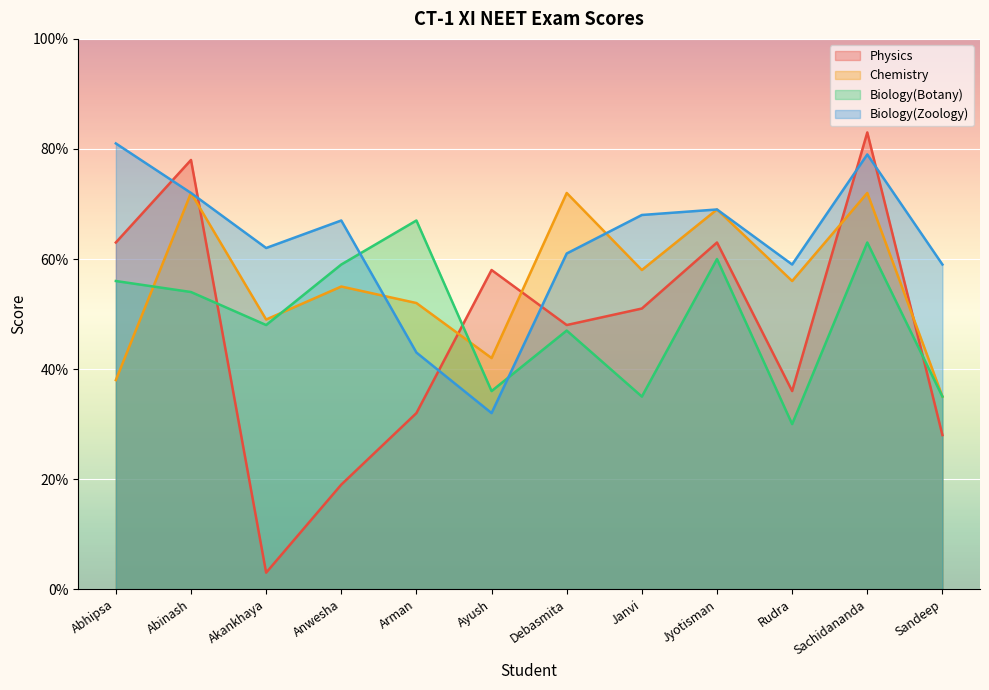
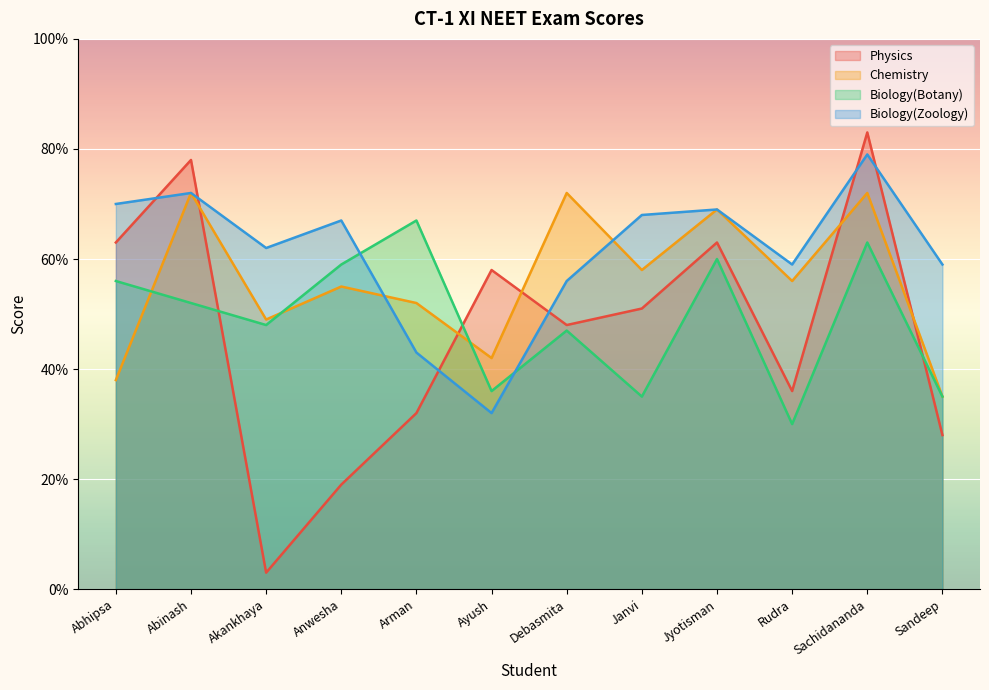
  {
    "Biology(Botany)": {
      "Abhipsa": "56%",
-     "Abinash": "54%",
+     "Abinash": "52%",
      "Akankhaya": "48%",
      "Anwesha": "59%",
      "Arman": "67%",
      "Ayush": "36%",
      "Debasmita": "47%",
      "Janvi": "35%",
      "Jyotisman": "60%",
      "Rudra": "30%",
      "Sachidananda": "63%"
    },
    "Biology(Zoology)": {
-     "Abhipsa": "81%",
+     "Abhipsa": "70%",
      "Akankhaya": "62%",
      "Anwesha": "67%",
      "Arman": "43%",
      "Ayush": "32%",
-     "Debasmita": "61%",
+     "Debasmita": "56%",
      "Janvi": "68%",
      "Rudra": "59%",
      "Sachidananda": "79%",
      "Sandeep": "59%"
    }
  }
